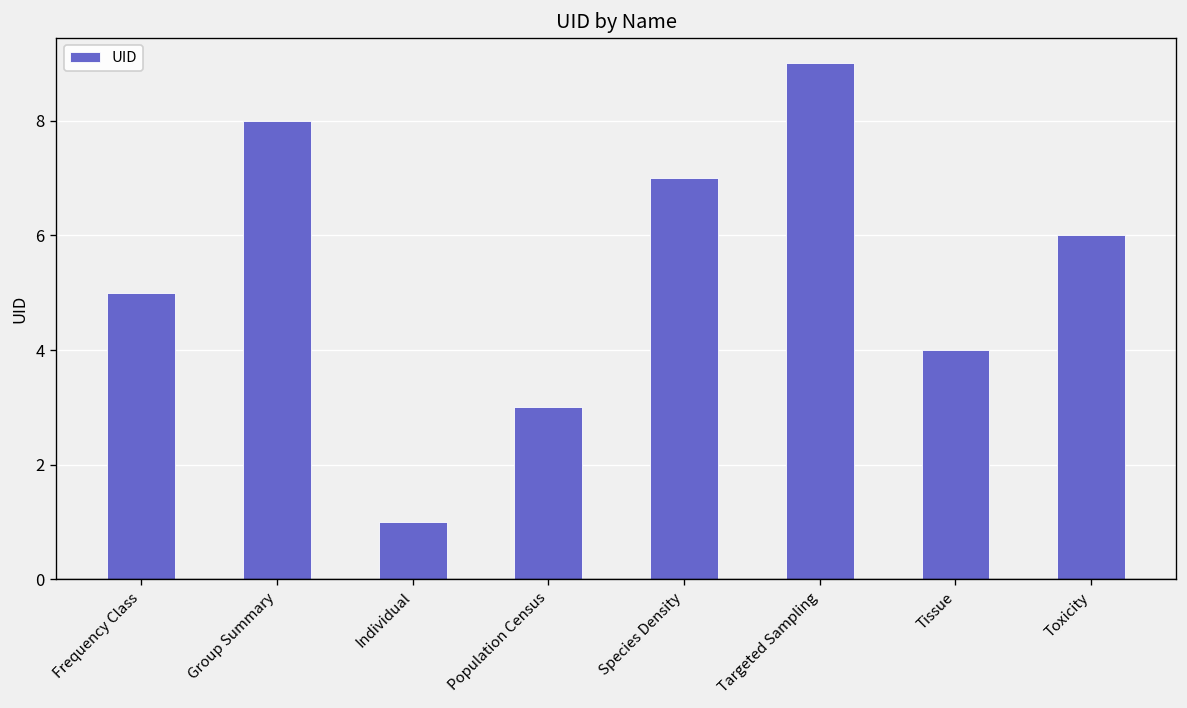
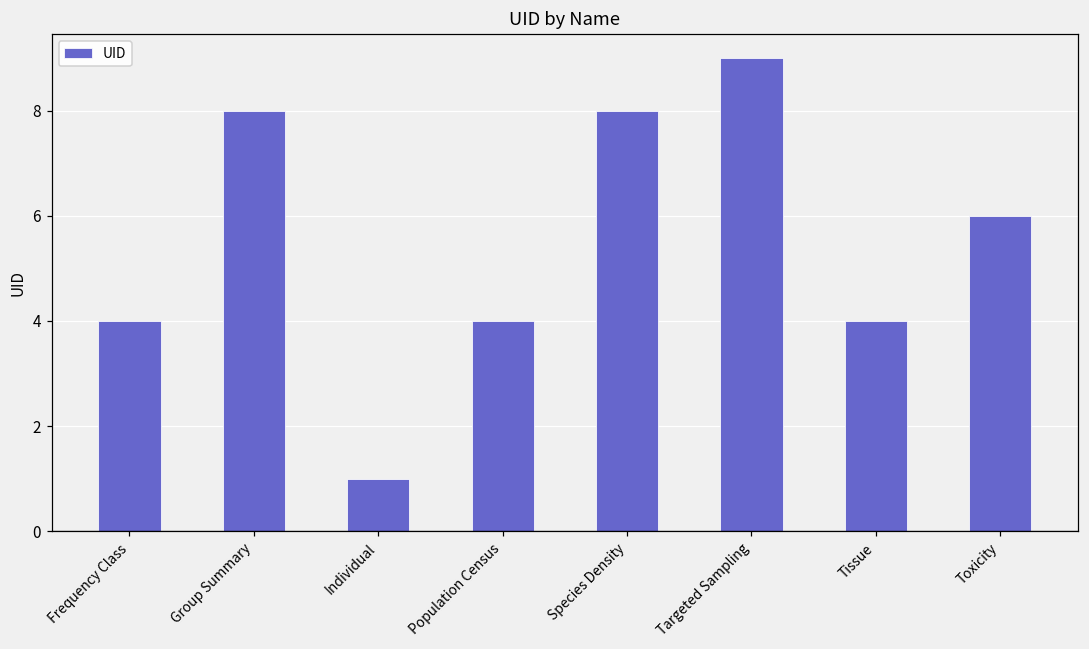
  {
-   "Frequency Class": 5,
+   "Frequency Class": 4,
    "Group Summary": 8,
    "Individual": 1,
-   "Population Census": 3,
-   "Species Density": 7,
+   "Population Census": 4,
+   "Species Density": 8,
    "Targeted Sampling": 9,
    "Tissue": 4,
    "Toxicity": 6
  }
